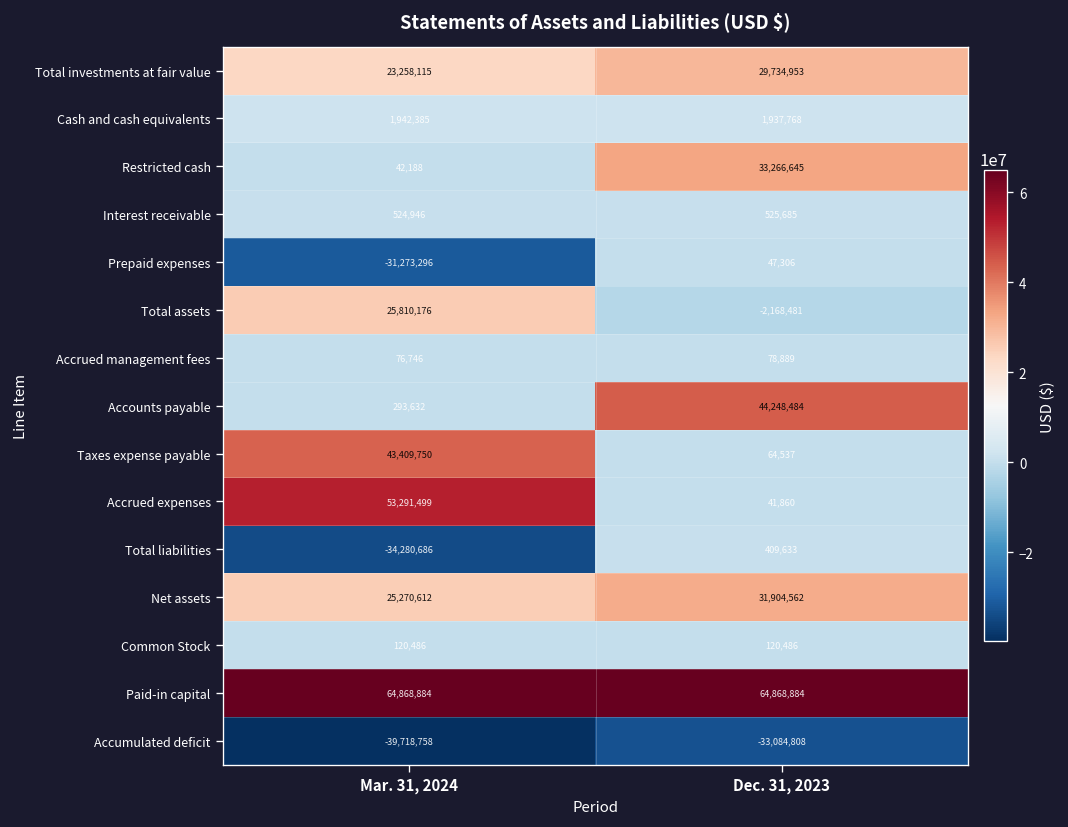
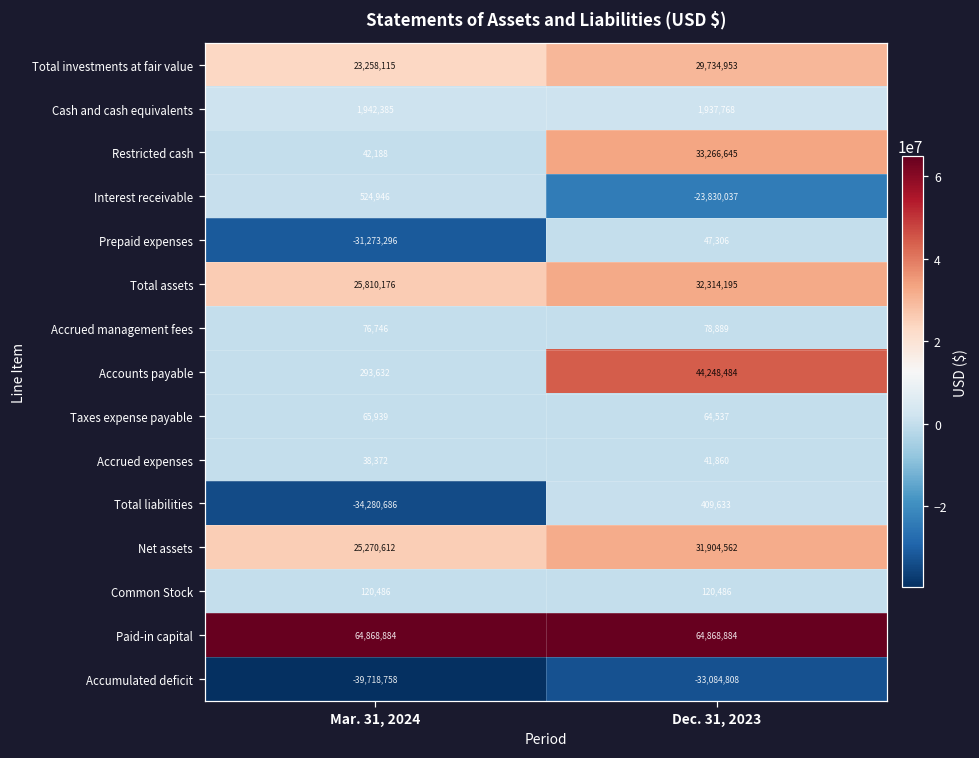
  {
    "Total investments at fair value": {
      "Mar. 31, 2024": "23,258,115",
      "Dec. 31, 2023": "29,734,953"
    },
    "Cash and cash equivalents": {
      "Mar. 31, 2024": "1,942,385"
    },
    "Restricted cash": {
      "Mar. 31, 2024": "42,188",
      "Dec. 31, 2023": "33,266,645"
    },
    "Interest receivable": {
      "Mar. 31, 2024": "524,946",
-     "Dec. 31, 2023": "525,685"
+     "Dec. 31, 2023": "-23,830,037"
    },
    "Prepaid expenses": {
      "Mar. 31, 2024": "-31,273,296",
      "Dec. 31, 2023": "47,306"
    },
    "Total assets": {
      "Mar. 31, 2024": "25,810,176",
-     "Dec. 31, 2023": "-2,168,481"
+     "Dec. 31, 2023": "32,314,195"
    },
    "Accrued management fees": {
      "Mar. 31, 2024": "76,746"
    },
    "Accounts payable": {
      "Mar. 31, 2024": "293,632",
      "Dec. 31, 2023": "44,248,484"
    },
    "Taxes expense payable": {
-     "Mar. 31, 2024": "43,409,750",
+     "Mar. 31, 2024": "65,939",
      "Dec. 31, 2023": "64,537"
    },
    "Accrued expenses": {
-     "Mar. 31, 2024": "53,291,499",
+     "Mar. 31, 2024": "38,372",
      "Dec. 31, 2023": "41,860"
    },
    "Total liabilities": {
      "Mar. 31, 2024": "-34,280,686",
      "Dec. 31, 2023": "409,633"
    },
    "Net assets": {
      "Mar. 31, 2024": "25,270,612",
      "Dec. 31, 2023": "31,904,562"
    },
    "Common Stock": {
      "Mar. 31, 2024": "120,486",
      "Dec. 31, 2023": "120,486"
    },
    "Paid-in capital": {
      "Mar. 31, 2024": "64,868,884",
      "Dec. 31, 2023": "64,868,884"
    },
    "Accumulated deficit": {
      "Mar. 31, 2024": "-39,718,758",
      "Dec. 31, 2023": "-33,084,808"
    }
  }
